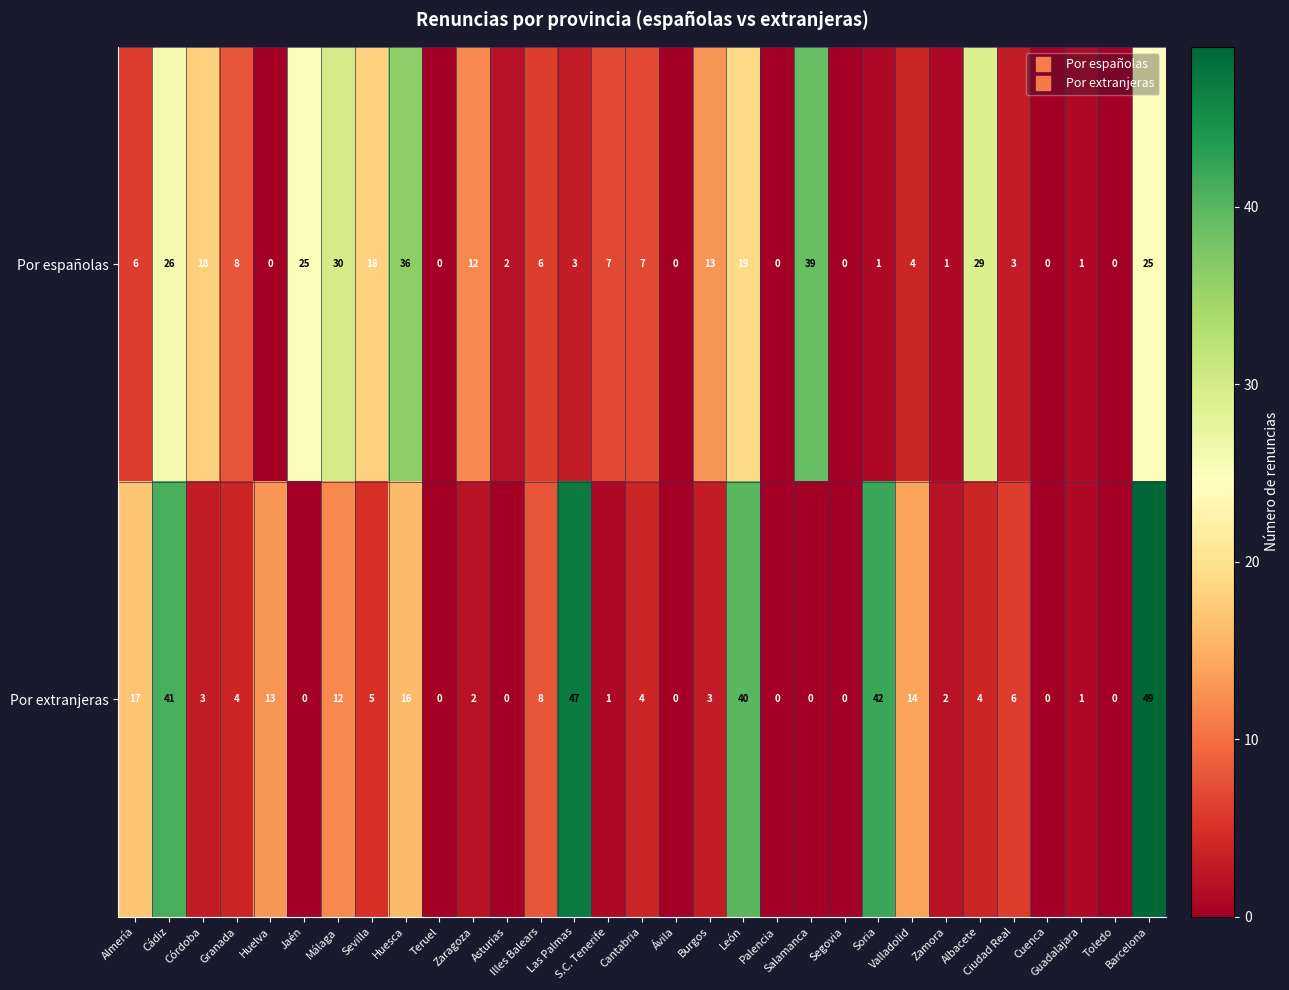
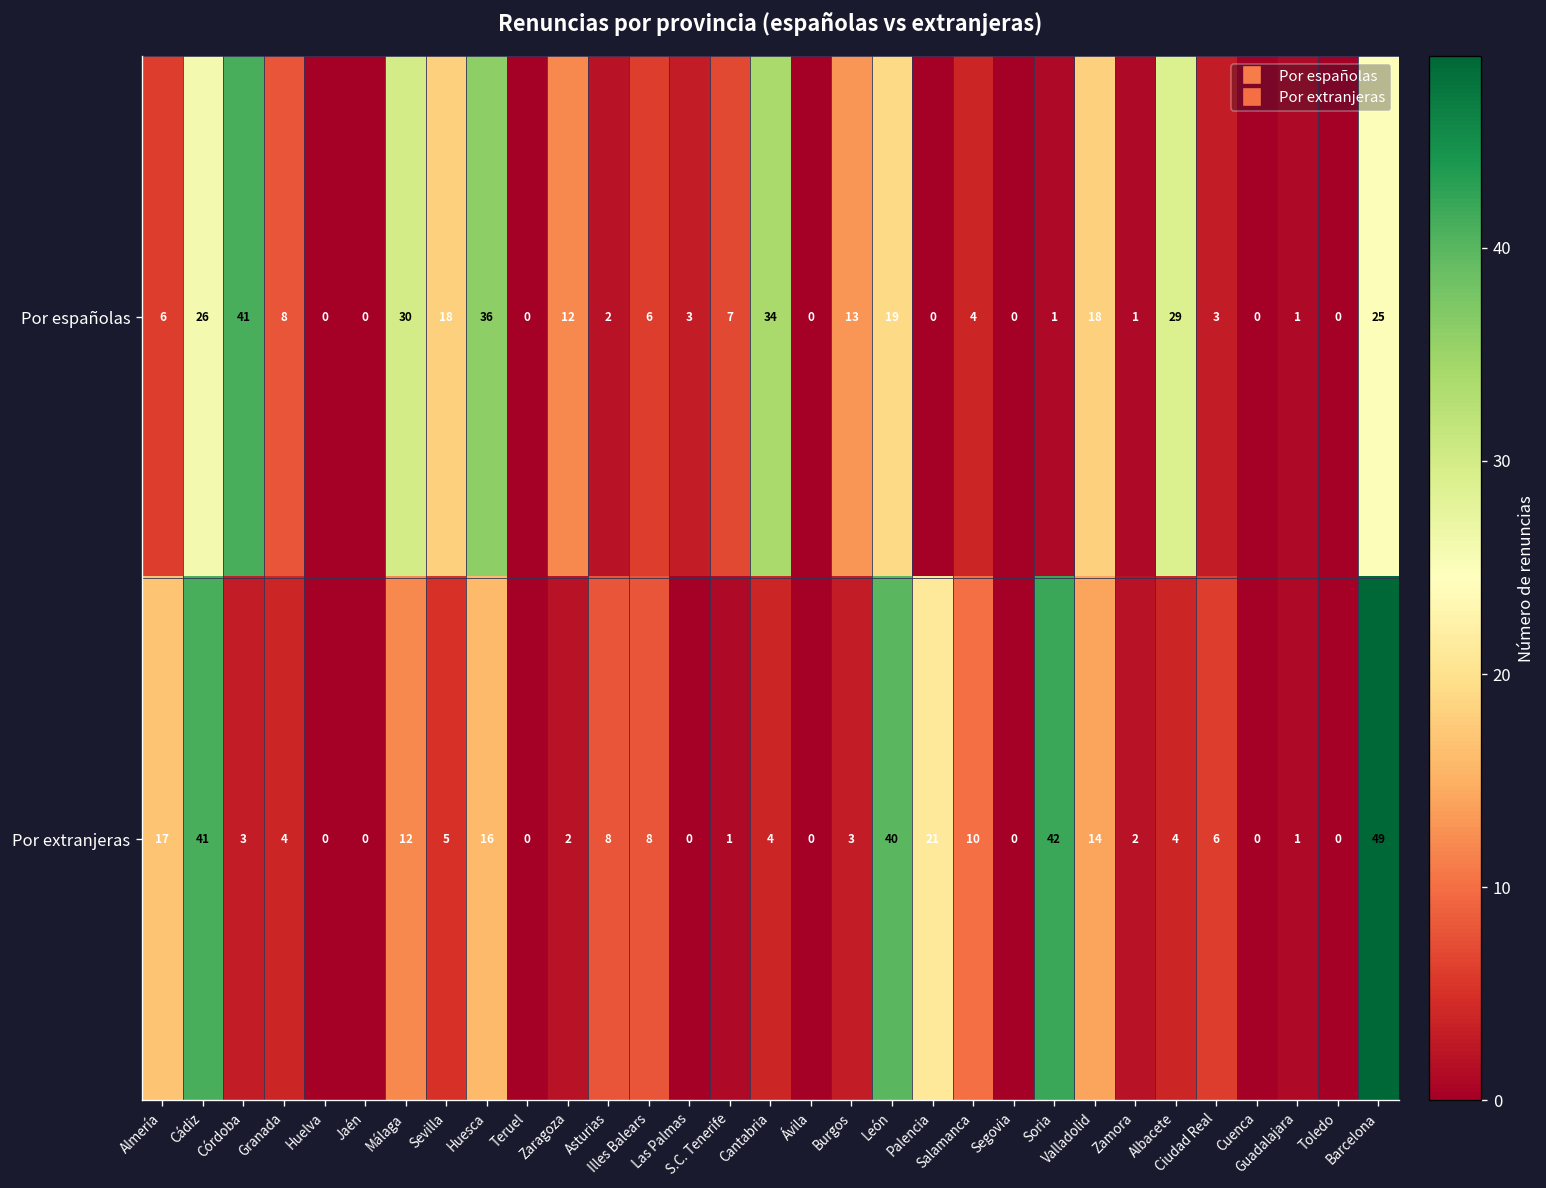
  {
    "Por españolas": {
      "Almería": 6,
      "Cádiz": 26,
-     "Córdoba": 18,
+     "Córdoba": 41,
      "Granada": 8,
      "Huelva": 0,
-     "Jaén": 25,
+     "Jaén": 0,
      "Málaga": 30,
      "Sevilla": 18,
      "Huesca": 36,
      "Teruel": 0,
      "Zaragoza": 12,
      "Asturias": 2,
      "Illes Balears": 6,
      "Las Palmas": 3,
      "S.C. Tenerife": 7,
-     "Cantabria": 7,
+     "Cantabria": 34,
      "Ávila": 0,
      "Burgos": 13,
      "León": 19,
      "Palencia": 0,
-     "Salamanca": 39,
+     "Salamanca": 4,
      "Segovia": 0,
      "Soria": 1,
-     "Valladolid": 4,
+     "Valladolid": 18,
      "Zamora": 1,
      "Albacete": 29,
      "Ciudad Real": 3,
      "Cuenca": 0,
      "Guadalajara": 1,
      "Toledo": 0,
      "Barcelona": 25
    },
    "Por extranjeras": {
      "Almería": 17,
      "Cádiz": 41,
      "Córdoba": 3,
      "Granada": 4,
-     "Huelva": 13,
+     "Huelva": 0,
      "Jaén": 0,
      "Málaga": 12,
      "Sevilla": 5,
      "Huesca": 16,
      "Teruel": 0,
      "Zaragoza": 2,
-     "Asturias": 0,
+     "Asturias": 8,
      "Illes Balears": 8,
-     "Las Palmas": 47,
+     "Las Palmas": 0,
      "S.C. Tenerife": 1,
      "Cantabria": 4,
      "Ávila": 0,
      "Burgos": 3,
      "León": 40,
-     "Palencia": 0,
-     "Salamanca": 0,
+     "Palencia": 21,
+     "Salamanca": 10,
      "Segovia": 0,
      "Soria": 42,
      "Valladolid": 14,
      "Zamora": 2,
      "Albacete": 4,
      "Ciudad Real": 6,
      "Cuenca": 0,
      "Guadalajara": 1,
      "Toledo": 0,
      "Barcelona": 49
    }
  }
